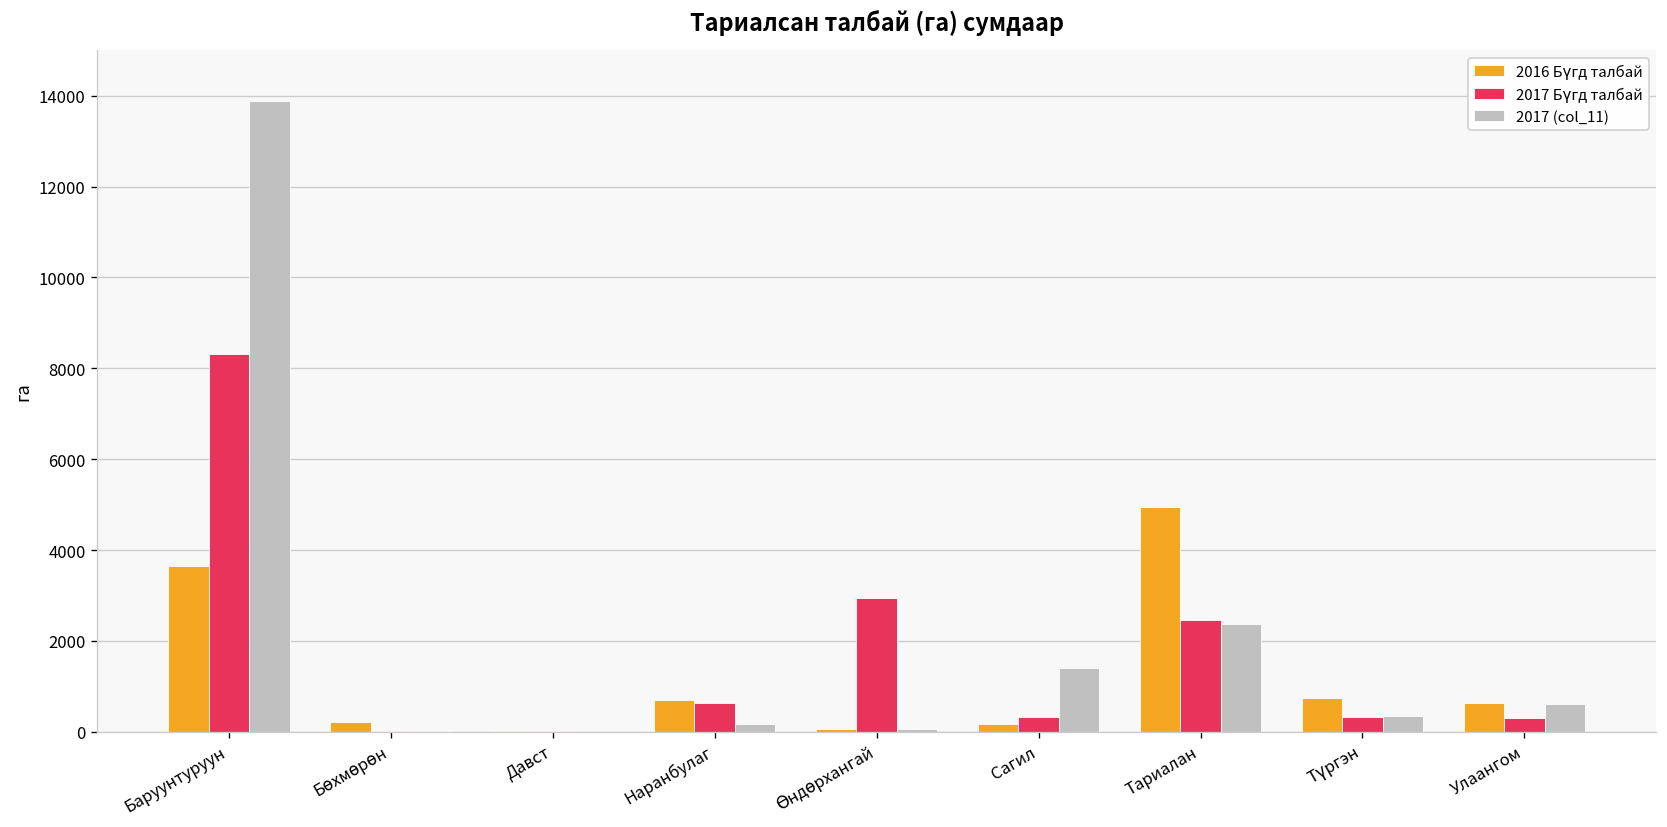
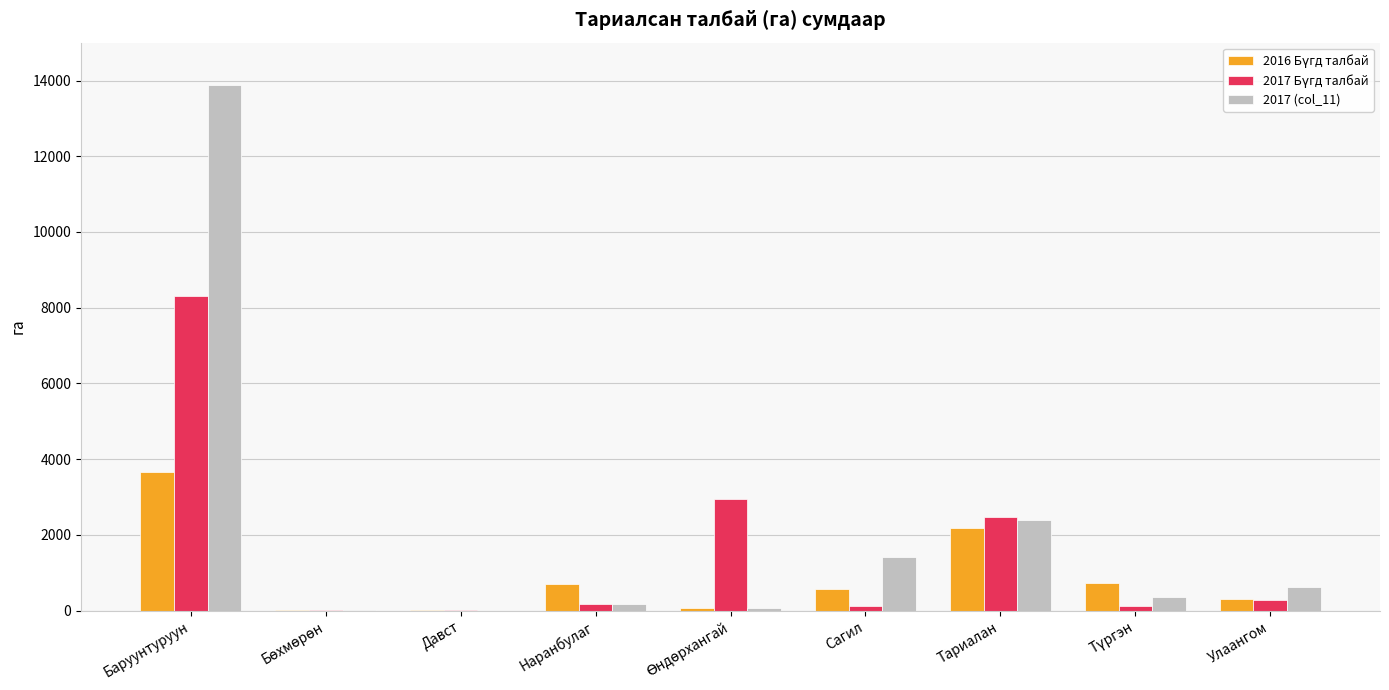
  {
    "2016 Бүгд талбай": {
      "Баруунтуруун": 3700,
-     "Бөхмөрөн": 200,
+     "Бөхмөрөн": 0,
      "Наранбулаг": 700,
-     "Сагил": 200,
-     "Тариалан": 5000,
+     "Сагил": 600,
+     "Тариалан": 2200,
      "Түргэн": 700,
-     "Улаангом": 600
+     "Улаангом": 300
    },
    "2017 Бүгд талбай": {
      "Баруунтуруун": 8300,
-     "Наранбулаг": 600,
+     "Наранбулаг": 200,
      "Өндөрхангай": 2900,
-     "Сагил": 300,
+     "Сагил": 100,
      "Тариалан": 2500,
-     "Түргэн": 300,
+     "Түргэн": 100,
      "Улаангом": 300
    },
    "2017 (col_11)": {
      "Баруунтуруун": 13900,
      "Наранбулаг": 200,
      "Сагил": 1400,
      "Тариалан": 2400,
      "Түргэн": 400,
      "Улаангом": 600
    }
  }
